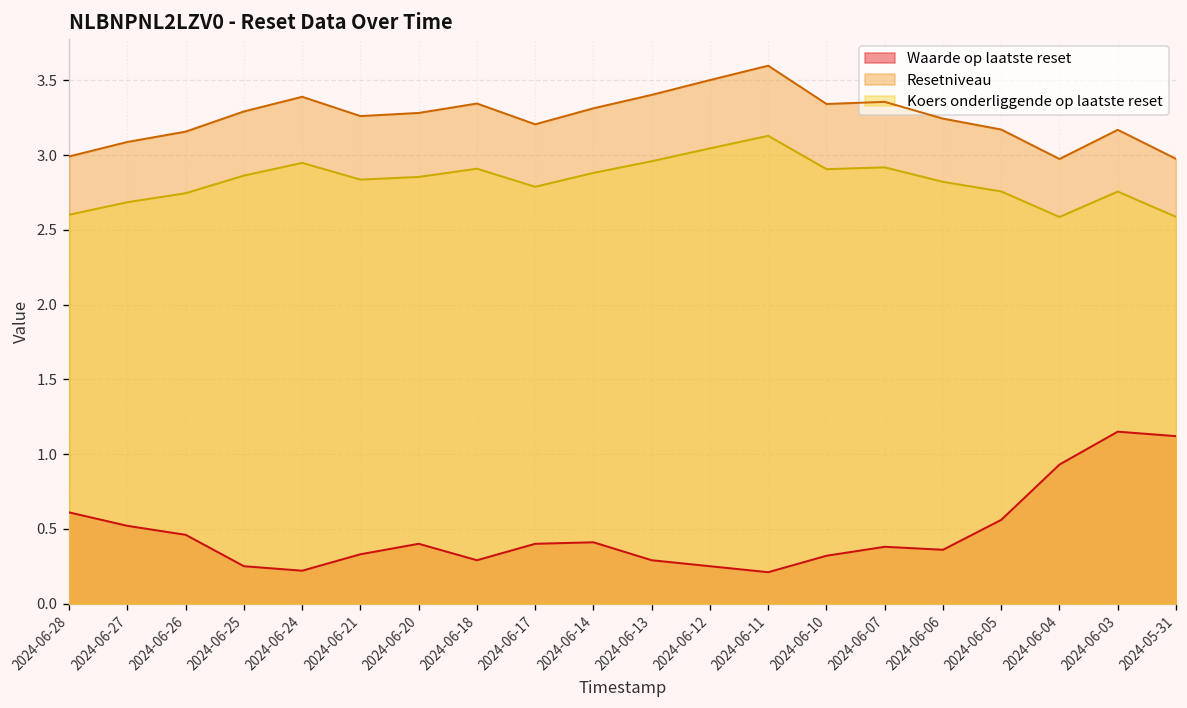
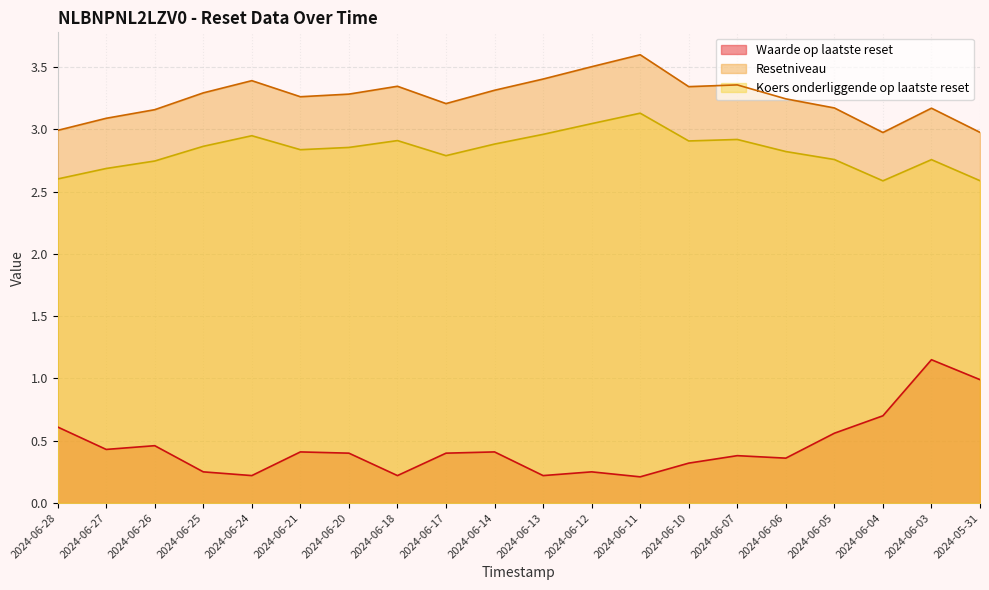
  {
    "Waarde op laatste reset": {
      "2024-06-28": 0.61,
-     "2024-06-27": 0.52,
+     "2024-06-27": 0.43,
      "2024-06-26": 0.46,
      "2024-06-25": 0.25,
      "2024-06-24": 0.22,
-     "2024-06-21": 0.33,
+     "2024-06-21": 0.41,
      "2024-06-20": 0.40,
-     "2024-06-18": 0.29,
+     "2024-06-18": 0.22,
      "2024-06-17": 0.40,
      "2024-06-14": 0.41,
-     "2024-06-13": 0.29,
+     "2024-06-13": 0.22,
      "2024-06-12": 0.25,
      "2024-06-11": 0.21,
      "2024-06-10": 0.32,
      "2024-06-07": 0.38,
      "2024-06-06": 0.36,
      "2024-06-05": 0.56,
-     "2024-06-04": 0.93,
+     "2024-06-04": 0.70,
      "2024-06-03": 1.15,
-     "2024-05-31": 1.12
+     "2024-05-31": 0.99
    }
  }
